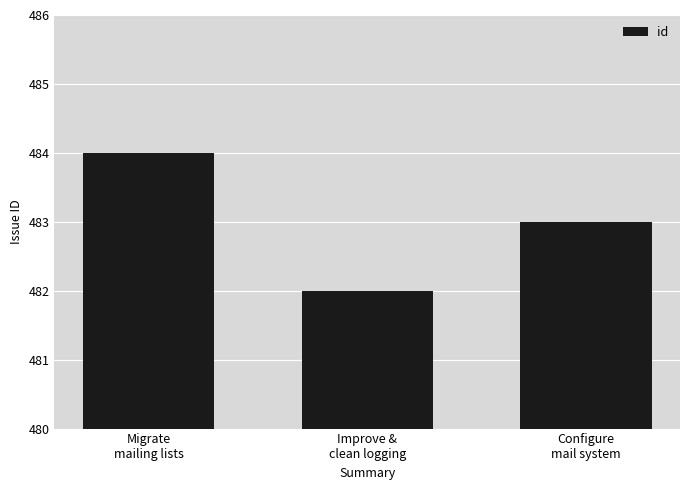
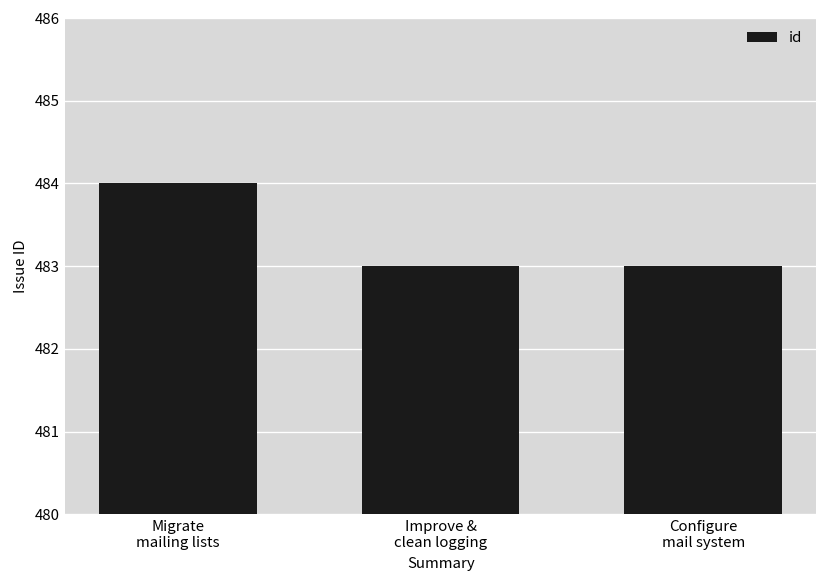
  {
    "Migrate mailing lists": 484,
-   "Improve & clean logging": 482,
+   "Improve & clean logging": 483,
    "Configure mail system": 483
  }
